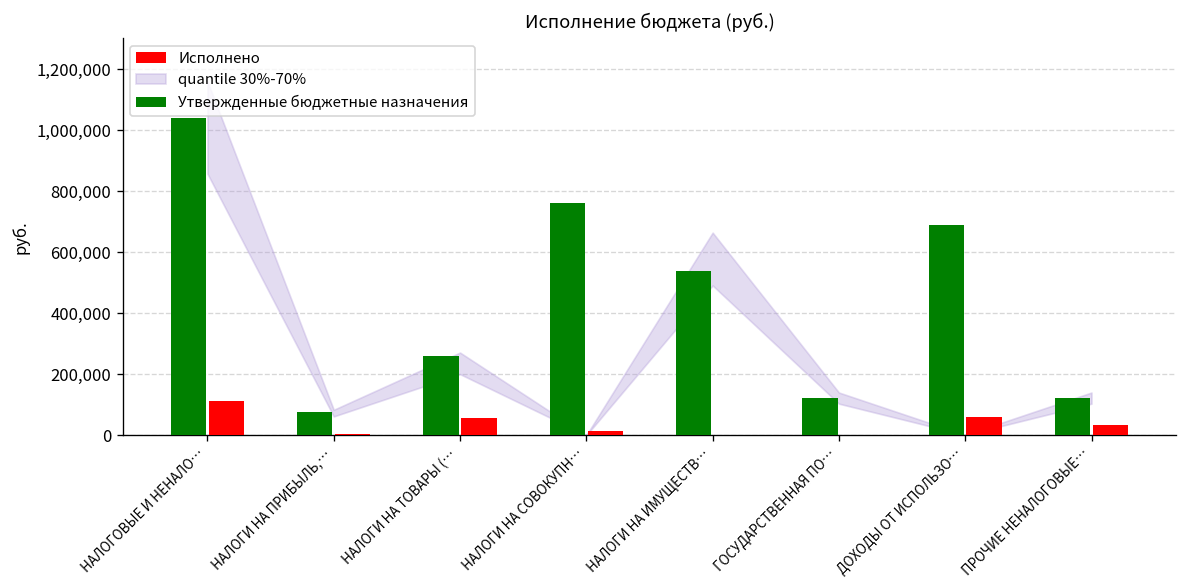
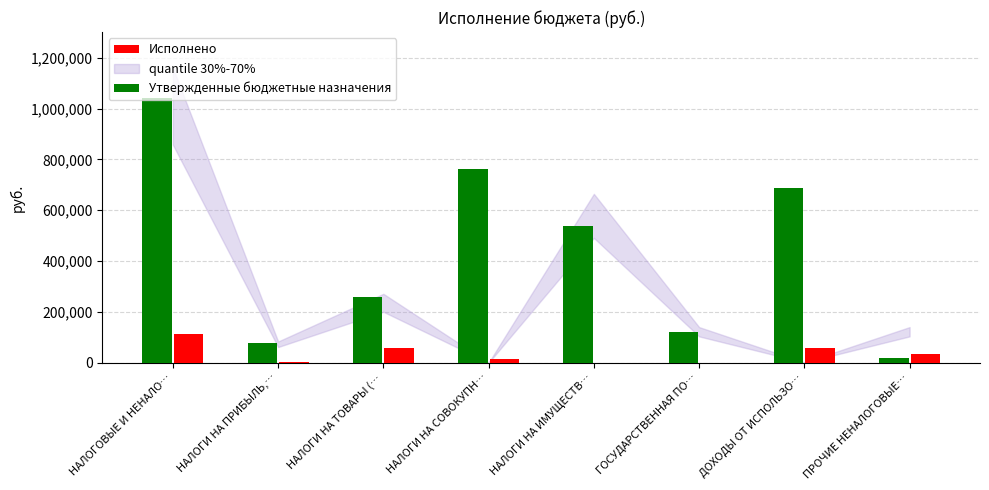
  {
    "Утвержденные бюджетные назначения": {
      "НАЛОГИ НА ПРИБЫЛЬ,…": "80,000",
      "НАЛОГИ НА ТОВАРЫ (…": "260,000",
      "НАЛОГИ НА СОВОКУПН…": "760,000",
      "НАЛОГИ НА ИМУЩЕСТВ…": "540,000",
      "ГОСУДАРСТВЕННАЯ ПО…": "120,000",
      "ДОХОДЫ ОТ ИСПОЛЬЗО…": "690,000",
-     "ПРОЧИЕ НЕНАЛОГОВЫЕ…": "120,000"
+     "ПРОЧИЕ НЕНАЛОГОВЫЕ…": "20,000"
    },
    "quantile 30%-70%": {
      "НАЛОГИ НА СОВОКУПН…": "0"
    },
    "Исполнено": {
      "НАЛОГОВЫЕ И НЕНАЛО…": "110,000",
      "НАЛОГИ НА ТОВАРЫ (…": "60,000",
      "НАЛОГИ НА СОВОКУПН…": "20,000",
      "ДОХОДЫ ОТ ИСПОЛЬЗО…": "60,000",
      "ПРОЧИЕ НЕНАЛОГОВЫЕ…": "30,000"
    }
  }
